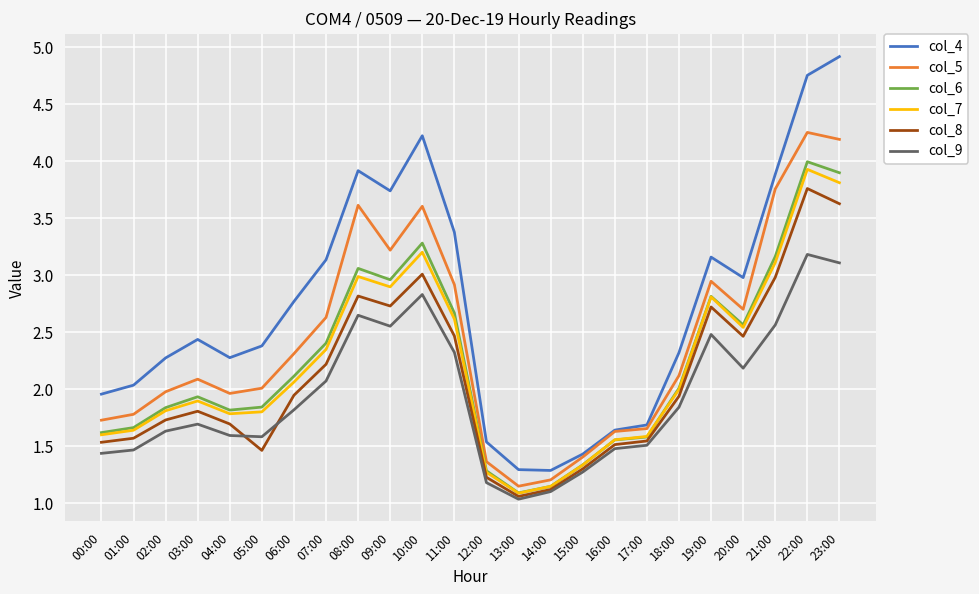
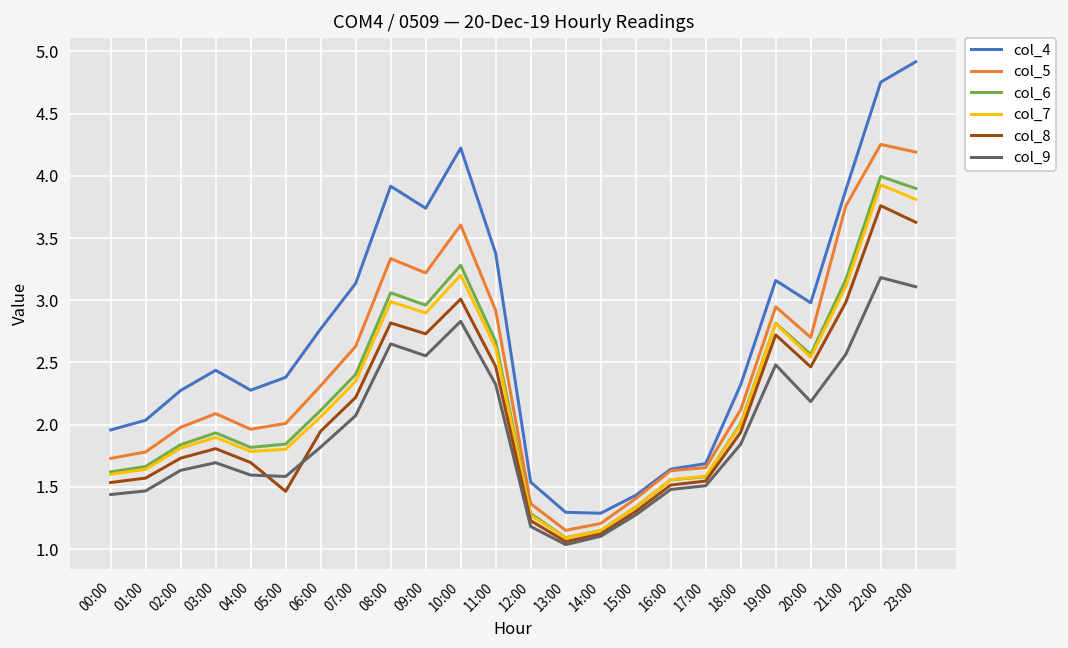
  {
    "col_4": {
      "00:00": 1.96,
      "01:00": 2.04,
      "02:00": 2.27,
      "03:00": 2.44,
      "04:00": 2.28,
      "05:00": 2.38,
      "06:00": 2.77,
      "07:00": 3.14,
      "08:00": 3.92,
      "09:00": 3.74,
      "10:00": 4.22,
      "11:00": 3.38,
      "12:00": 1.54,
      "13:00": 1.30,
      "14:00": 1.29,
      "15:00": 1.43,
      "17:00": 1.69,
      "18:00": 2.32,
      "19:00": 3.16,
      "20:00": 2.98,
      "21:00": 3.88,
      "22:00": 4.75,
      "23:00": 4.92
    },
    "col_5": {
      "00:00": 1.73,
      "01:00": 1.78,
      "02:00": 1.98,
      "03:00": 2.09,
      "04:00": 1.96,
      "05:00": 2.01,
      "06:00": 2.31,
      "07:00": 2.63,
-     "08:00": 3.61,
+     "08:00": 3.33,
      "09:00": 3.22,
      "10:00": 3.60,
      "11:00": 2.92,
      "12:00": 1.36,
      "13:00": 1.15,
      "14:00": 1.21,
      "15:00": 1.41,
      "17:00": 1.65,
      "18:00": 2.12,
      "19:00": 2.95,
      "20:00": 2.70,
      "21:00": 3.76,
      "22:00": 4.25,
      "23:00": 4.19
    },
    "col_6": {
      "02:00": 1.84,
      "03:00": 1.93,
      "04:00": 1.82,
      "05:00": 1.84,
      "06:00": 2.11,
      "07:00": 2.40,
      "08:00": 3.06,
      "09:00": 2.96,
      "10:00": 3.28,
      "11:00": 2.67,
      "21:00": 3.16,
      "22:00": 3.99,
      "23:00": 3.90
    },
    "col_7": {
      "02:00": 1.81,
      "03:00": 1.90,
      "04:00": 1.78,
      "05:00": 1.80,
      "06:00": 2.06,
      "07:00": 2.35,
      "08:00": 2.99,
      "09:00": 2.90,
      "10:00": 3.20,
      "11:00": 2.62,
      "21:00": 3.11,
      "22:00": 3.93,
      "23:00": 3.81
    },
    "col_8": {
      "00:00": 1.53,
      "01:00": 1.57,
      "02:00": 1.73,
      "03:00": 1.81,
      "04:00": 1.70,
      "05:00": 1.46,
      "06:00": 1.95,
      "07:00": 2.22,
      "08:00": 2.82,
      "09:00": 2.73,
      "10:00": 3.01,
      "11:00": 2.47,
      "12:00": 1.23,
      "15:00": 1.30,
      "16:00": 1.51,
      "17:00": 1.55,
      "18:00": 1.94,
      "19:00": 2.72,
      "20:00": 2.46,
      "21:00": 2.98,
      "22:00": 3.76,
      "23:00": 3.63
    },
    "col_9": {
      "00:00": 1.44,
      "01:00": 1.47,
      "02:00": 1.63,
      "03:00": 1.69,
      "04:00": 1.59,
      "05:00": 1.58,
      "06:00": 1.82,
      "07:00": 2.07,
      "08:00": 2.65,
      "09:00": 2.55,
      "10:00": 2.83,
      "11:00": 2.32,
      "12:00": 1.18,
      "15:00": 1.27,
      "16:00": 1.48,
      "17:00": 1.51,
      "18:00": 1.84,
      "19:00": 2.48,
      "20:00": 2.18,
      "21:00": 2.56,
      "22:00": 3.18,
      "23:00": 3.11
    }
  }
